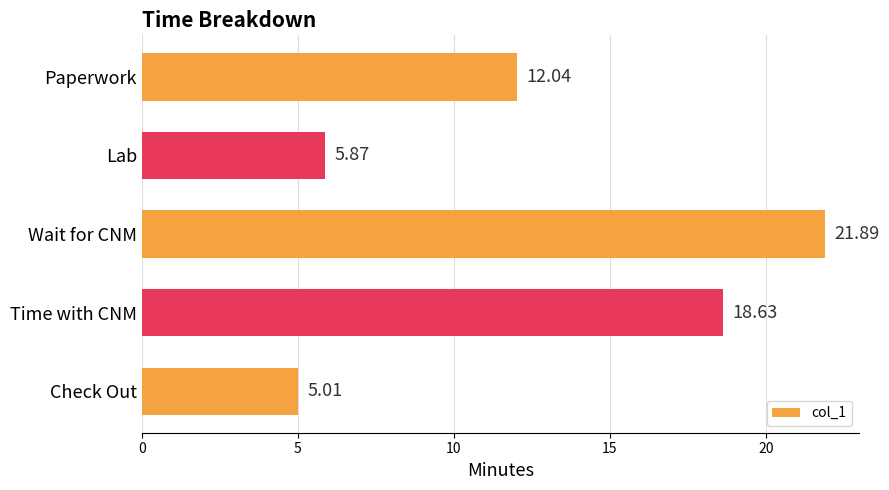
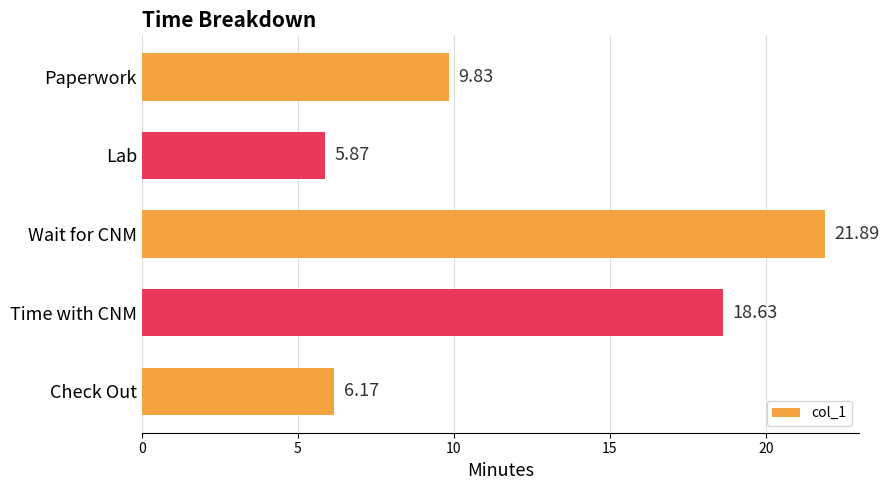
  {
-   "Paperwork": 12.04,
+   "Paperwork": 9.83,
    "Lab": 5.87,
    "Wait for CNM": 21.89,
    "Time with CNM": 18.63,
-   "Check Out": 5.01
+   "Check Out": 6.17
  }
